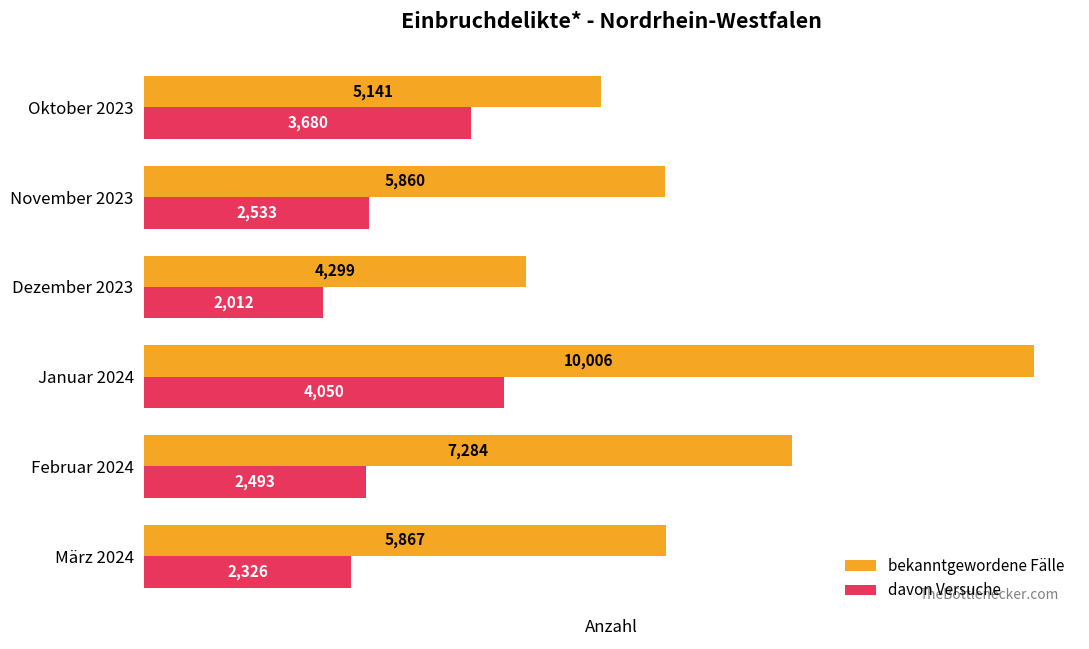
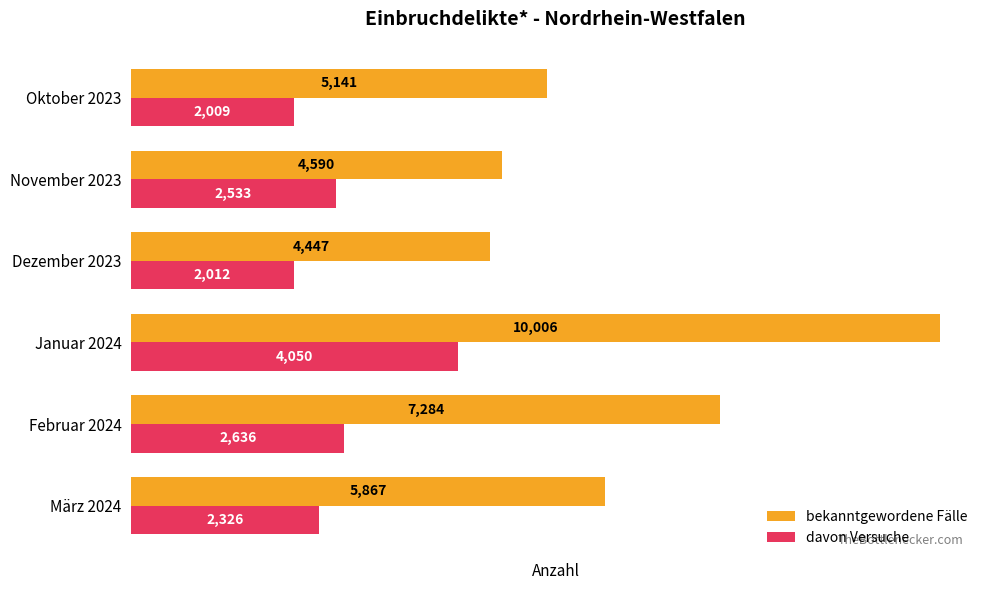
  {
    "bekanntgewordene Fälle": {
      "Oktober 2023": "5,141",
-     "November 2023": "5,860",
-     "Dezember 2023": "4,299",
+     "November 2023": "4,590",
+     "Dezember 2023": "4,447",
      "Januar 2024": "10,006",
      "Februar 2024": "7,284",
      "März 2024": "5,867"
    },
    "davon Versuche": {
-     "Oktober 2023": "3,680",
+     "Oktober 2023": "2,009",
      "November 2023": "2,533",
      "Dezember 2023": "2,012",
      "Januar 2024": "4,050",
-     "Februar 2024": "2,493",
+     "Februar 2024": "2,636",
      "März 2024": "2,326"
    }
  }
